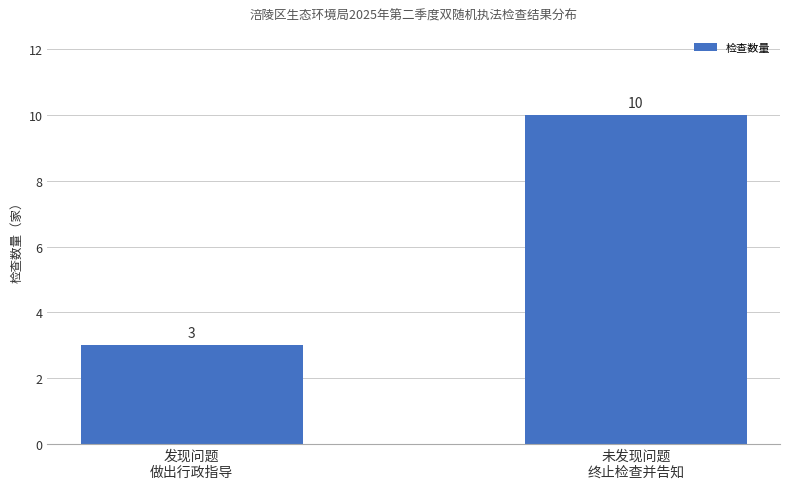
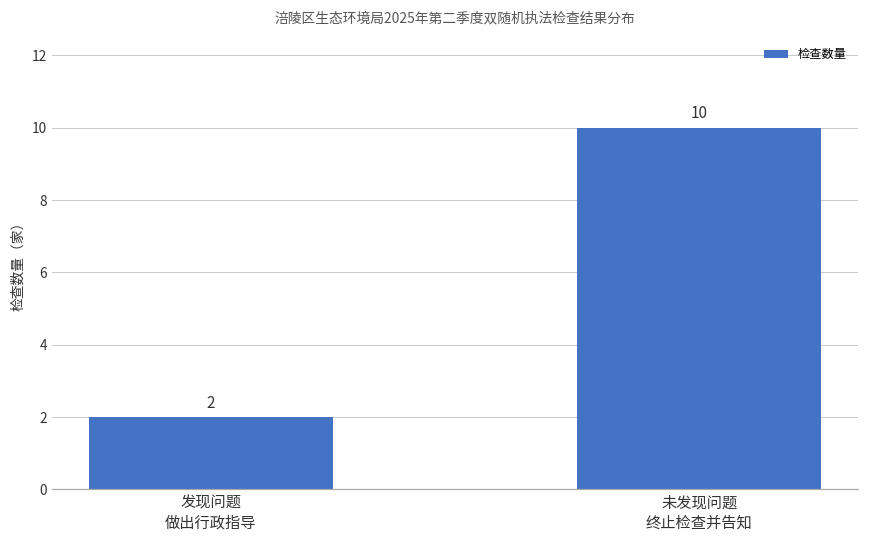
  {
-   "发现问题 做出行政指导": 3,
+   "发现问题 做出行政指导": 2,
    "未发现问题 终止检查并告知": 10
  }
